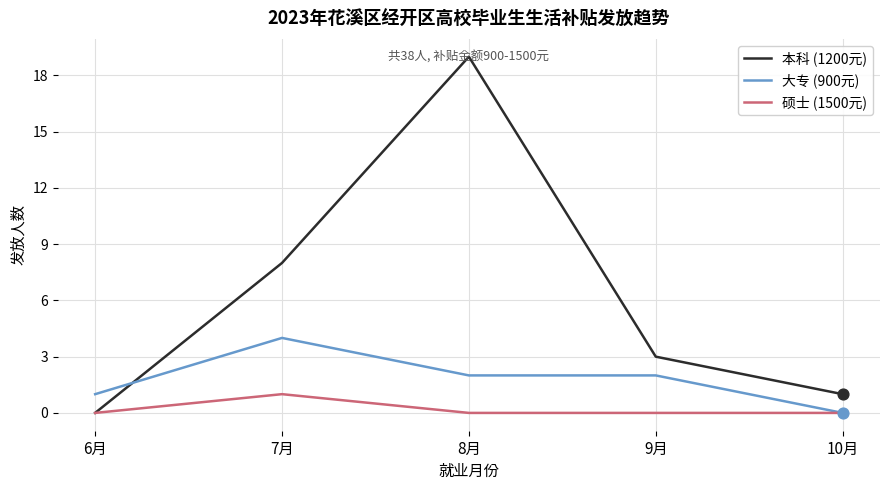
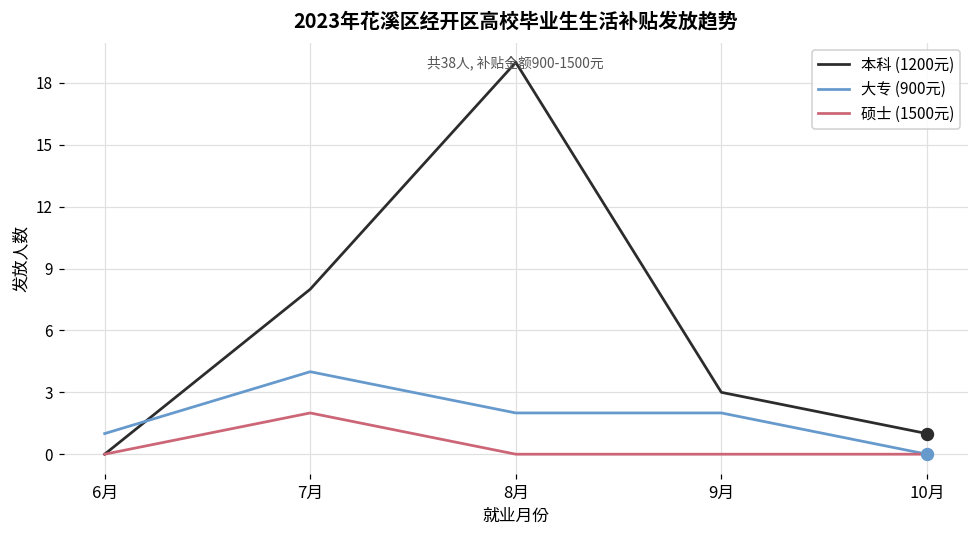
  {
    "硕士 (1500元)": {
-     "7月": 1,
+     "7月": 2,
      "8月": 0,
      "9月": 0
    }
  }
